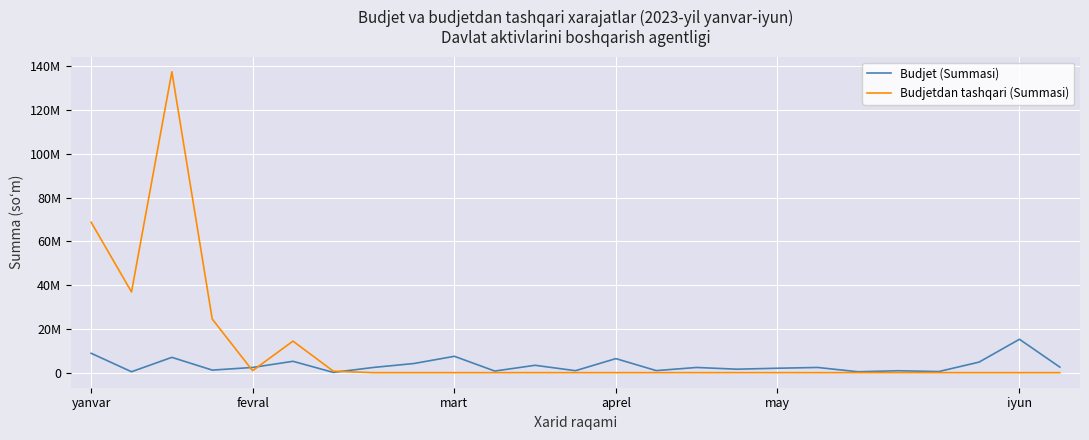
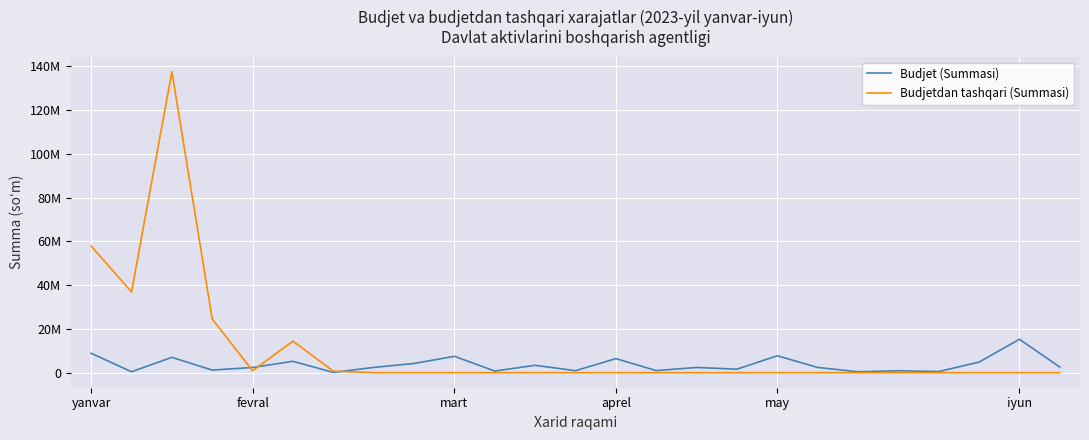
  {
    "Budjet (Summasi)": {
      "yanvar": 9000000,
      "fevral": 2000000,
      "mart": 7000000,
      "aprel": 6000000,
-     "may": 2000000,
+     "may": 8000000,
      "iyun": 15000000
    },
    "Budjetdan tashqari (Summasi)": {
-     "yanvar": 69000000,
+     "yanvar": 58000000,
      "fevral": 1000000,
      "mart": 0,
      "aprel": 0,
      "may": 0,
      "iyun": 0
    }
  }
